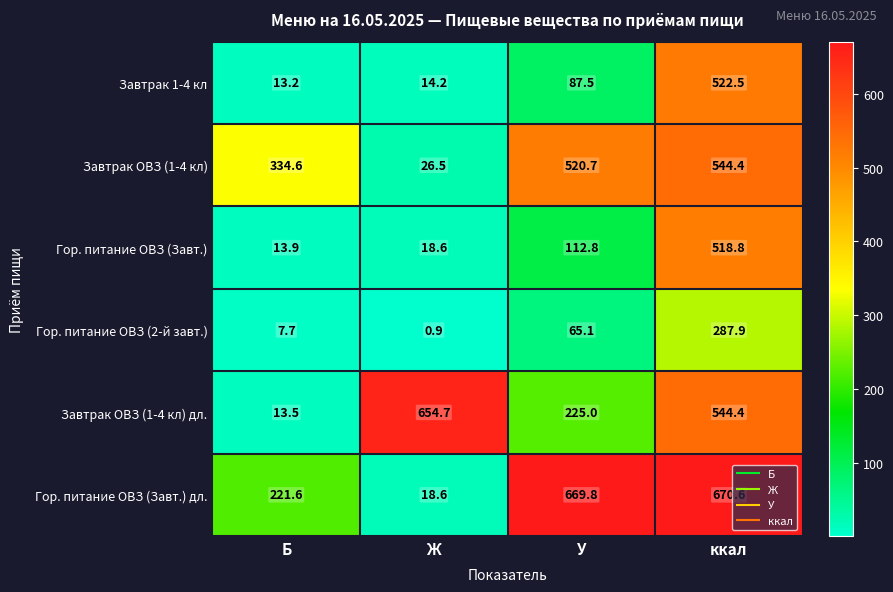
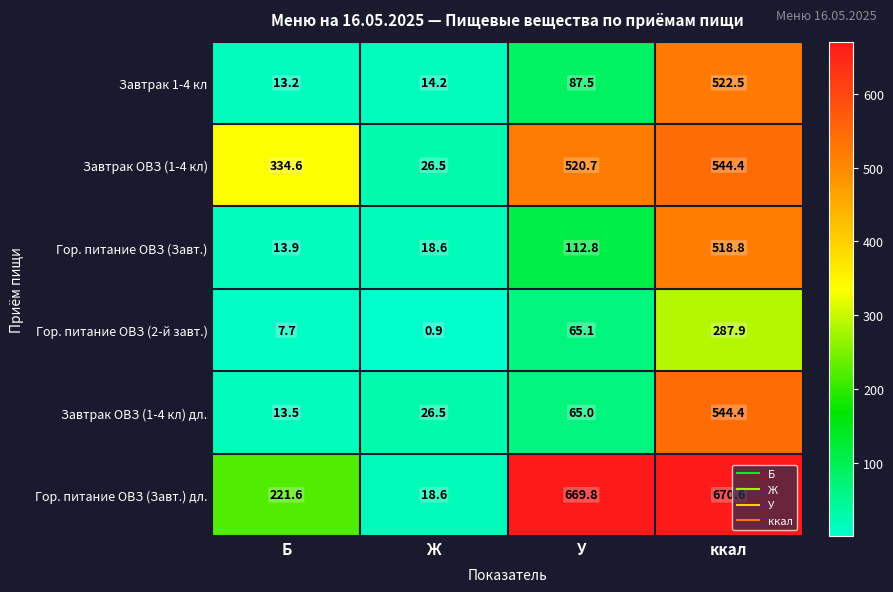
  {
    "Завтрак ОВЗ (1-4 кл) дл.": {
-     "Ж": 654.7,
-     "У": 225.0
+     "Ж": 26.5,
+     "У": 65.0
    }
  }
